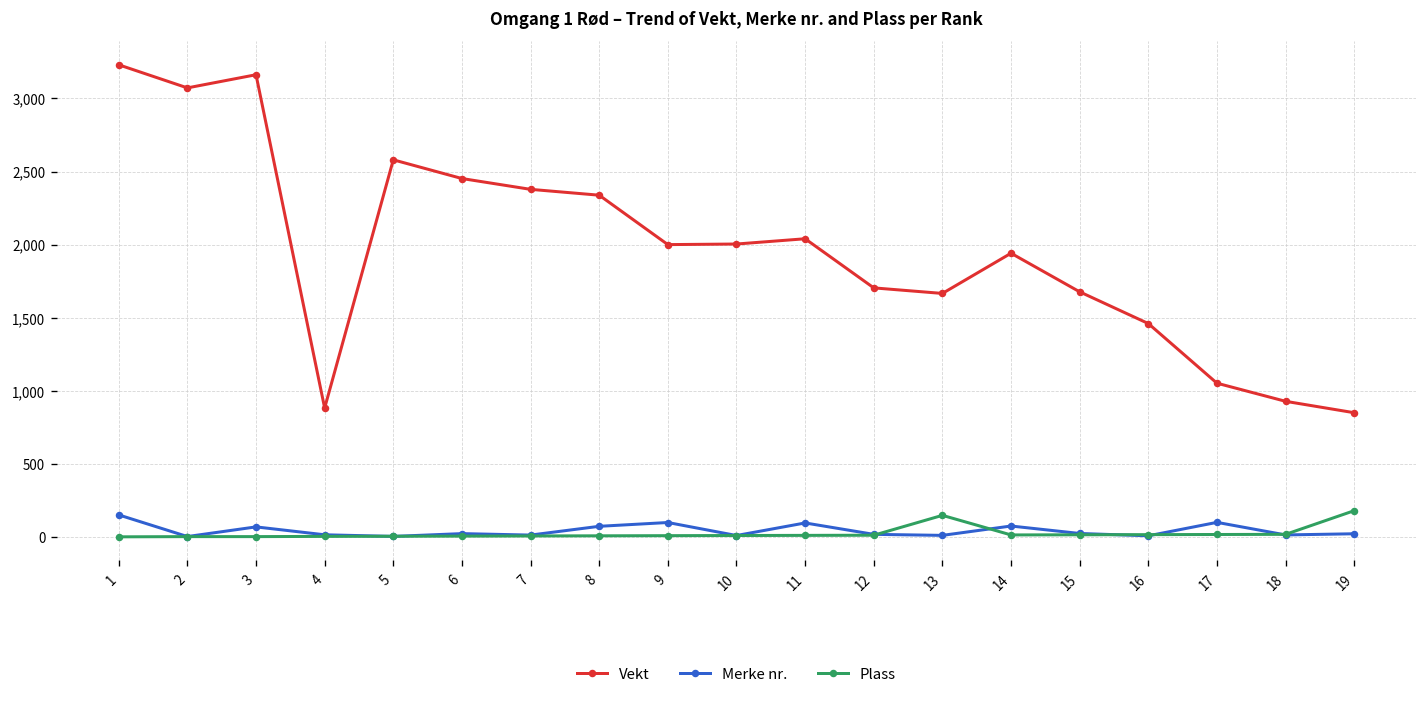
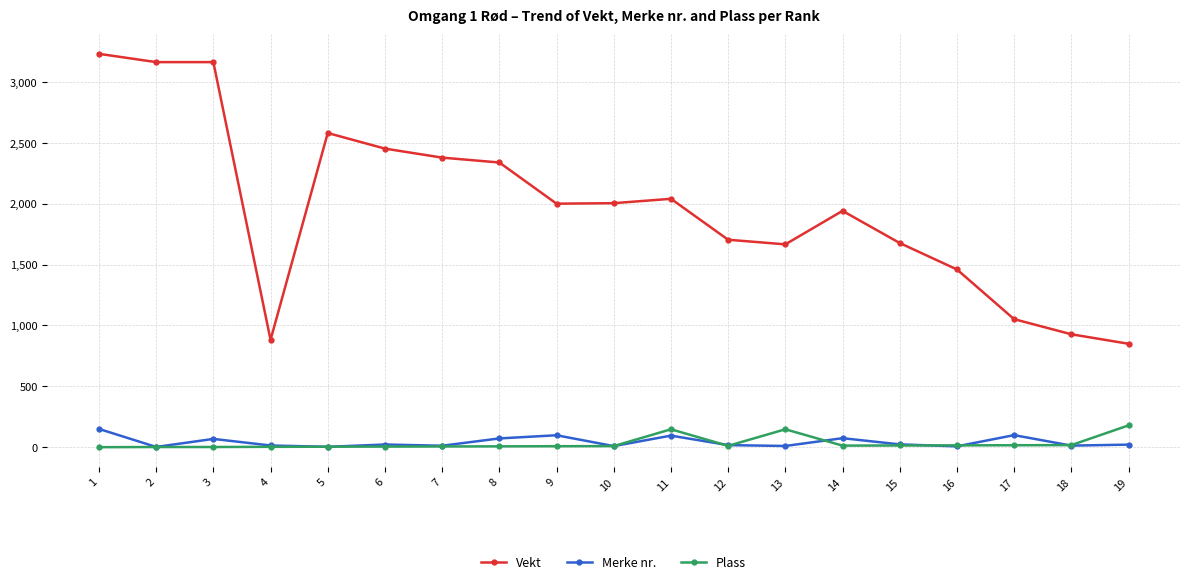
  {
    "Vekt": {
      "1": "3,230",
-     "2": "3,070",
+     "2": "3,160",
      "3": "3,160",
      "4": "880",
      "5": "2,580",
      "6": "2,450",
      "7": "2,380",
      "8": "2,340",
      "9": "2,000",
      "10": "2,000",
      "11": "2,040",
      "12": "1,700",
      "13": "1,670",
      "14": "1,940",
      "15": "1,680",
      "16": "1,460",
      "17": "1,050",
      "18": "930",
      "19": "850"
    },
    "Merke nr.": {
      "1": "150",
      "3": "70",
      "8": "70",
      "9": "100",
      "11": "100",
      "13": "10",
      "14": "80",
      "17": "100",
      "19": "20"
    },
    "Plass": {
      "1": "0",
      "3": "0",
      "8": "10",
      "9": "10",
-     "11": "10",
+     "11": "150",
      "13": "150",
      "14": "10",
      "17": "20",
      "19": "180"
    }
  }
